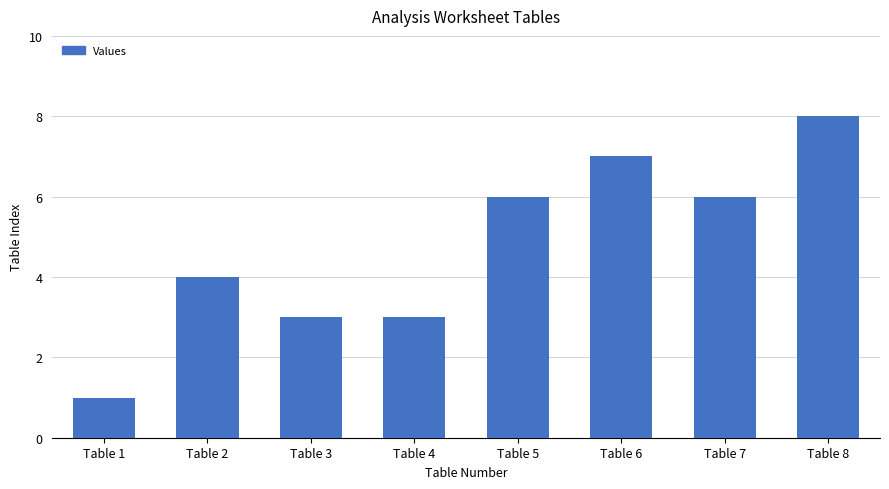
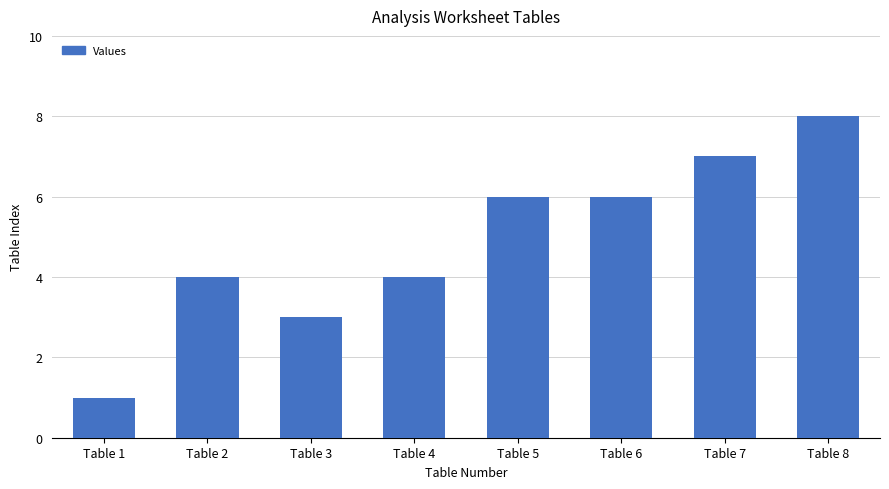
  {
    "Table 1": 1,
    "Table 2": 4,
    "Table 3": 3,
-   "Table 4": 3,
+   "Table 4": 4,
    "Table 5": 6,
-   "Table 6": 7,
-   "Table 7": 6,
+   "Table 6": 6,
+   "Table 7": 7,
    "Table 8": 8
  }
